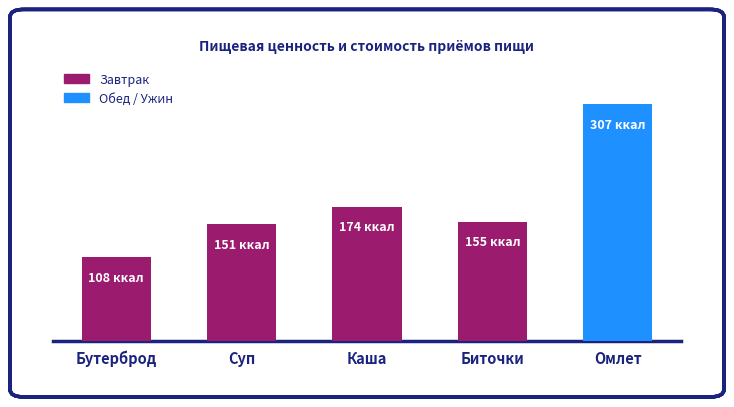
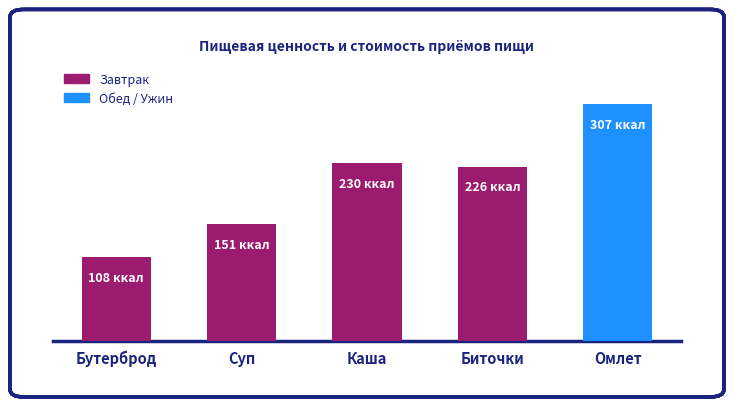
  {
    "Бутерброд": 108,
    "Суп": 151,
-   "Каша": 174,
-   "Биточки": 155,
+   "Каша": 230,
+   "Биточки": 226,
    "Омлет": 307
  }
